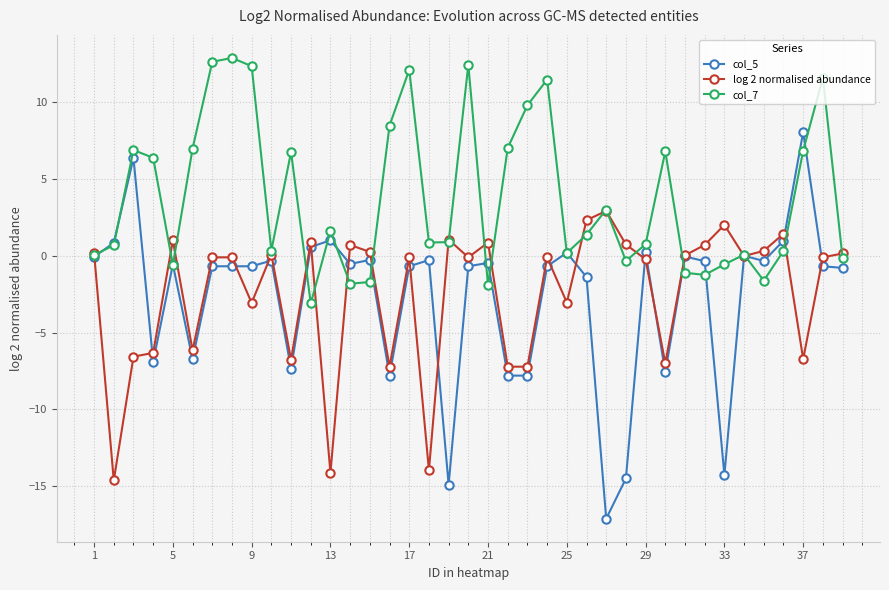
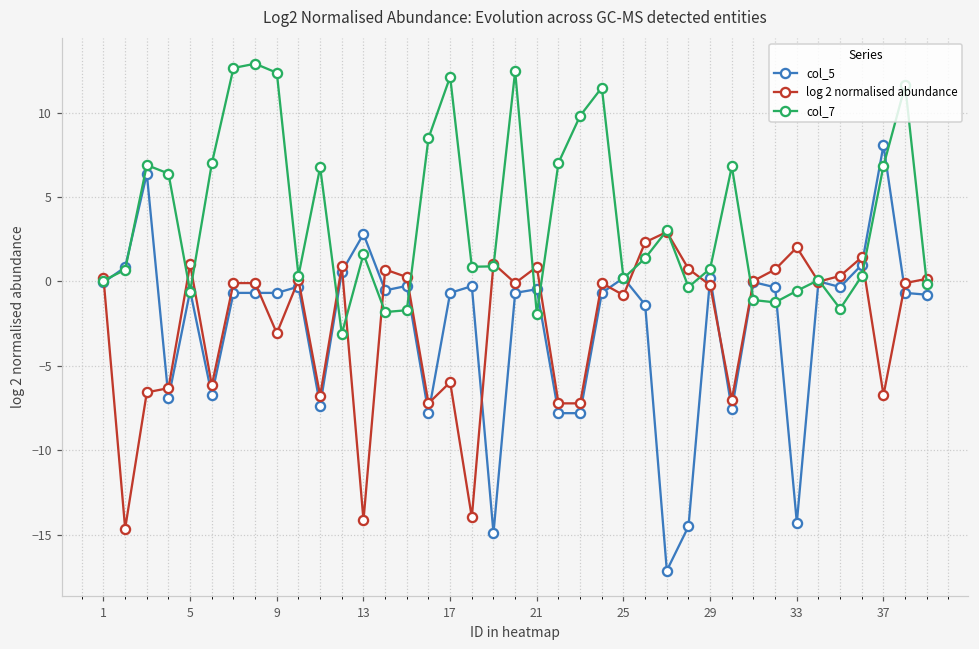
  {
    "col_5": {
      "9": -0.7,
-     "13": 1.0,
+     "13": 2.8,
      "17": -0.7,
      "21": -0.5,
      "29": 0.2,
      "33": -14.3,
      "37": 8.1
    },
    "log 2 normalised abundance": {
      "5": 1.0,
      "9": -3.1,
      "13": -14.1,
-     "17": -0.1,
+     "17": -6.0,
      "21": 0.9,
-     "25": -3.0,
+     "25": -0.8,
      "29": -0.2,
      "33": 2.0,
      "37": -6.7
    },
    "col_7": {
      "9": 12.4,
      "13": 1.6,
      "17": 12.1,
      "21": -1.9,
      "29": 0.8,
      "33": -0.6,
      "37": 6.9
    }
  }
